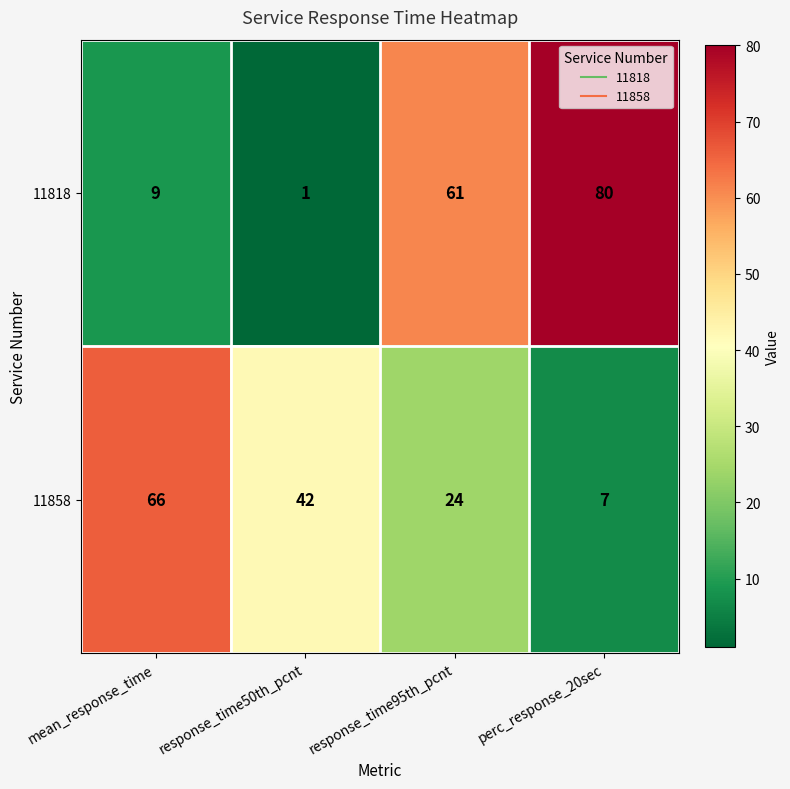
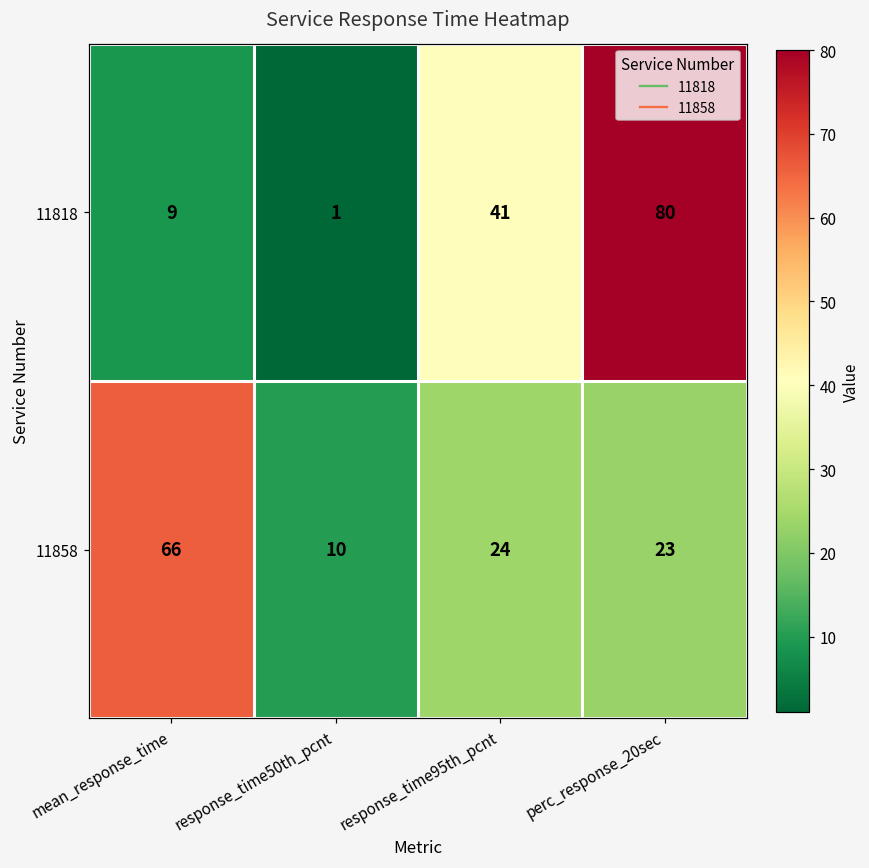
  {
    "11818": {
      "mean_response_time": 9,
      "response_time50th_pcnt": 1,
-     "response_time95th_pcnt": 61,
+     "response_time95th_pcnt": 41,
      "perc_response_20sec": 80
    },
    "11858": {
      "mean_response_time": 66,
-     "response_time50th_pcnt": 42,
+     "response_time50th_pcnt": 10,
      "response_time95th_pcnt": 24,
-     "perc_response_20sec": 7
+     "perc_response_20sec": 23
    }
  }
